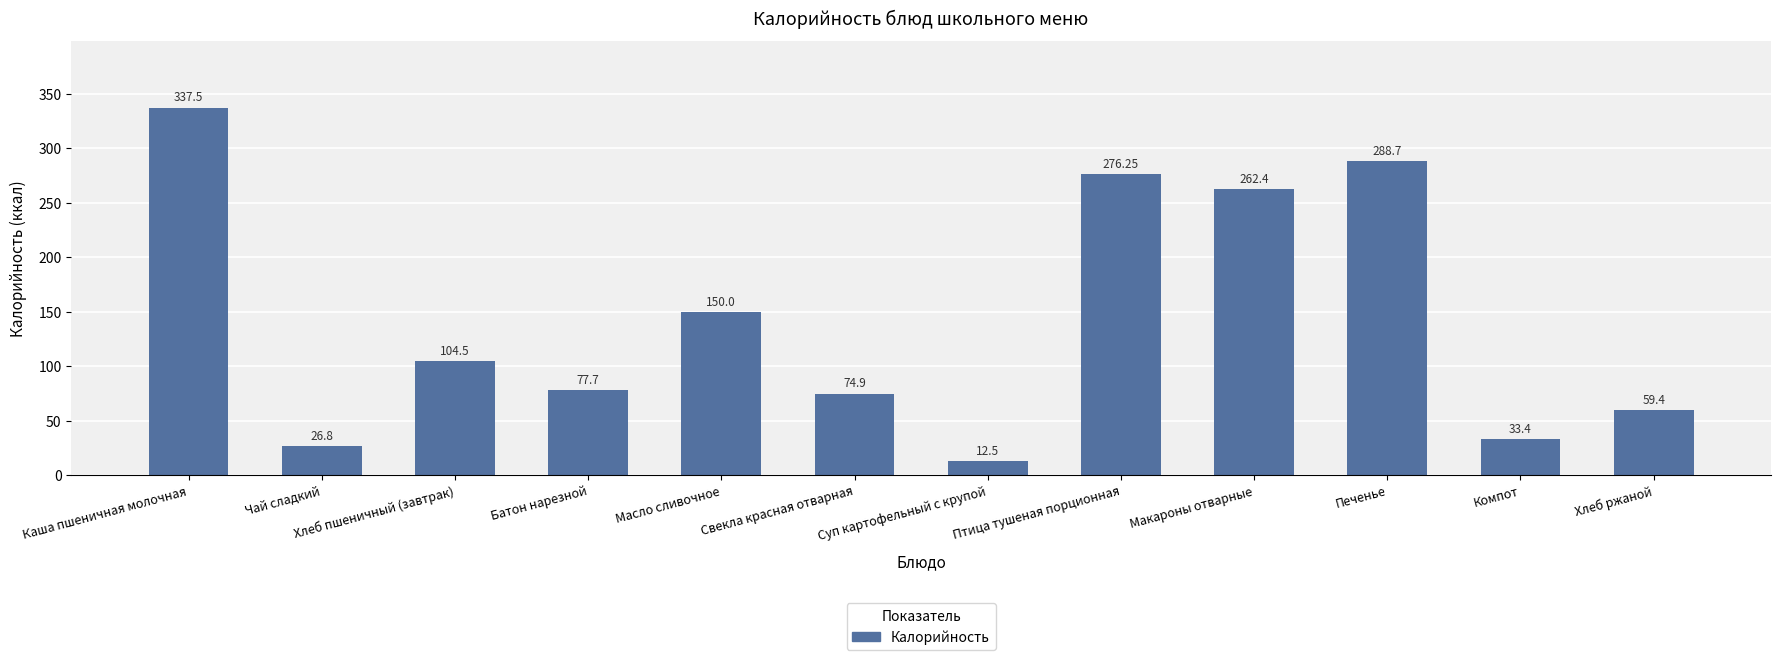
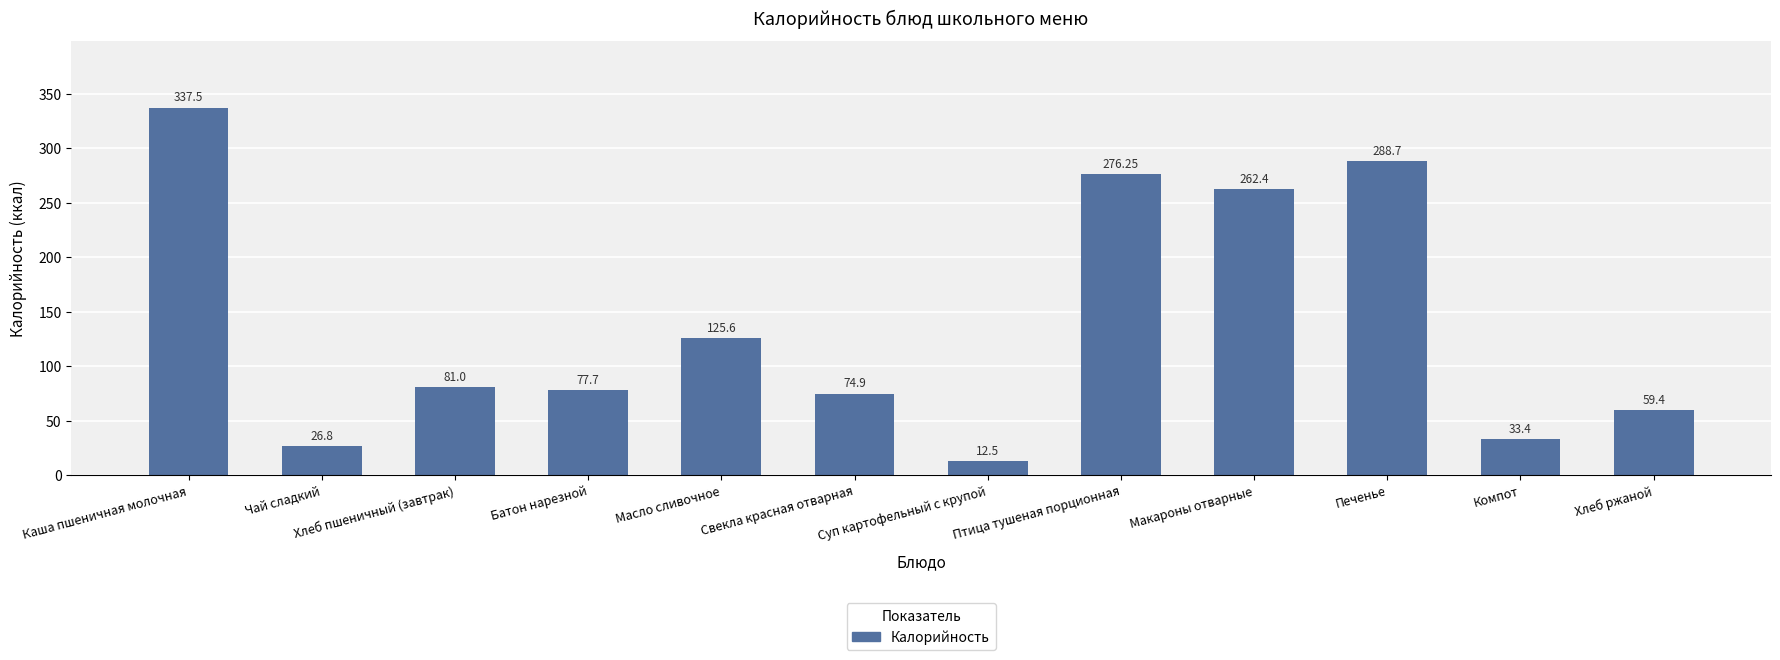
  {
    "Каша пшеничная молочная": 337.5,
    "Чай сладкий": 26.8,
-   "Хлеб пшеничный (завтрак)": 104.5,
+   "Хлеб пшеничный (завтрак)": 81.0,
    "Батон нарезной": 77.7,
-   "Масло сливочное": 150.0,
+   "Масло сливочное": 125.6,
    "Свекла красная отварная": 74.9,
    "Суп картофельный с крупой": 12.5,
    "Птица тушеная порционная": 276.25,
    "Макароны отварные": 262.4,
    "Печенье": 288.7,
    "Компот": 33.4,
    "Хлеб ржаной": 59.4
  }
